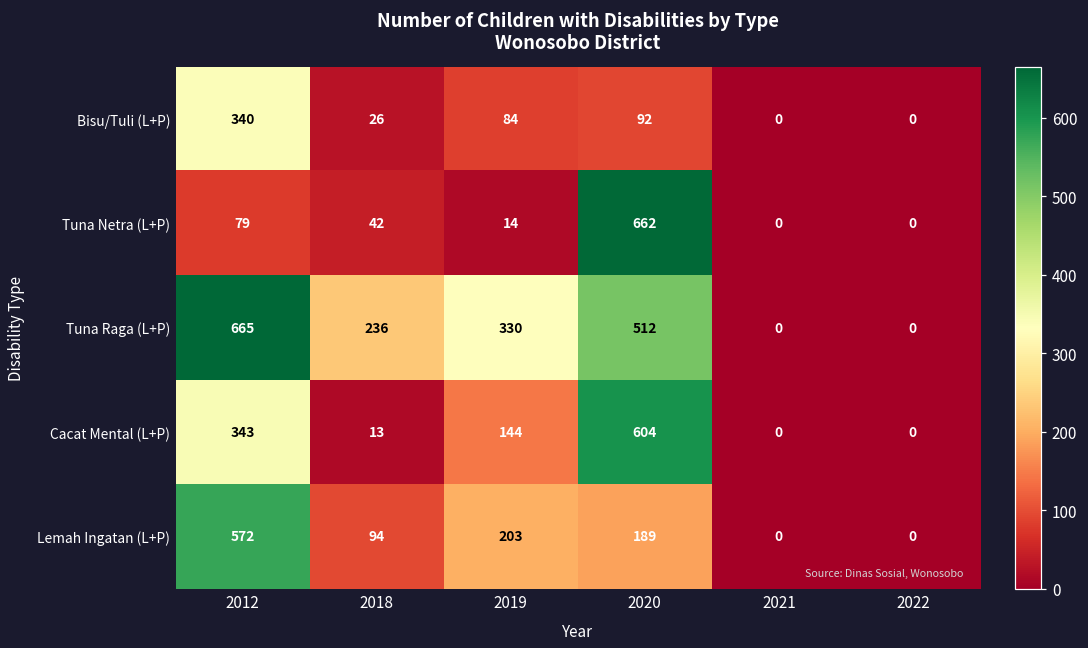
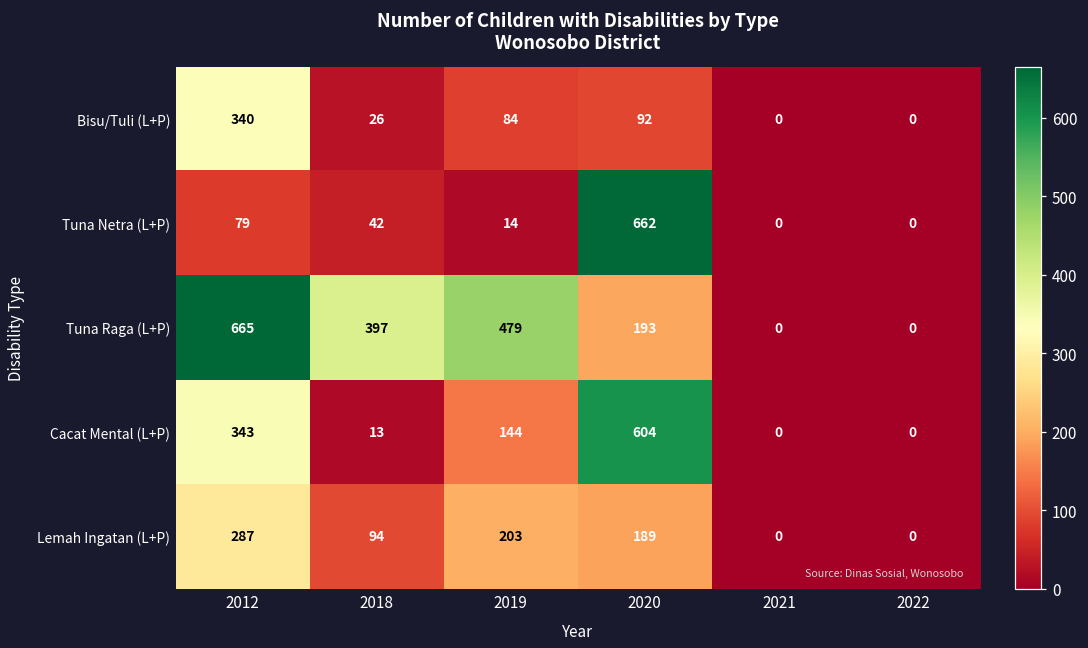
  {
    "Bisu/Tuli (L+P)": {
      "2012": 340,
      "2018": 26,
      "2019": 84,
      "2020": 92,
      "2021": 0,
      "2022": 0
    },
    "Tuna Netra (L+P)": {
      "2012": 79,
      "2018": 42,
      "2019": 14,
      "2020": 662,
      "2021": 0,
      "2022": 0
    },
    "Tuna Raga (L+P)": {
      "2012": 665,
-     "2018": 236,
-     "2019": 330,
-     "2020": 512,
+     "2018": 397,
+     "2019": 479,
+     "2020": 193,
      "2021": 0,
      "2022": 0
    },
    "Cacat Mental (L+P)": {
      "2012": 343,
      "2018": 13,
      "2019": 144,
      "2020": 604,
      "2021": 0,
      "2022": 0
    },
    "Lemah Ingatan (L+P)": {
-     "2012": 572,
+     "2012": 287,
      "2018": 94,
      "2019": 203,
      "2020": 189,
      "2021": 0
    }
  }
